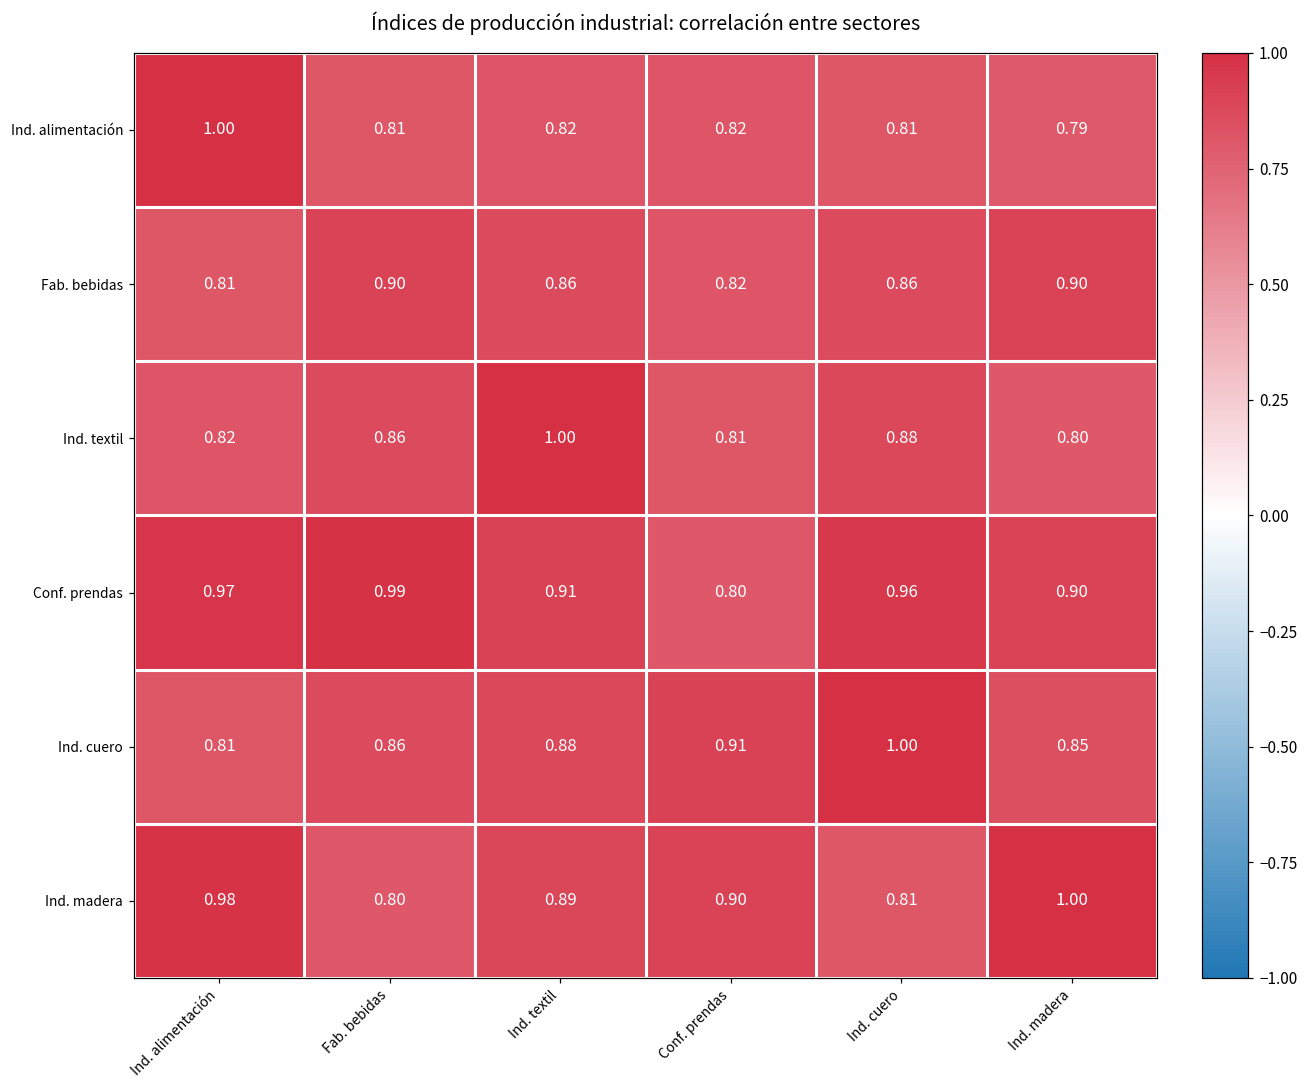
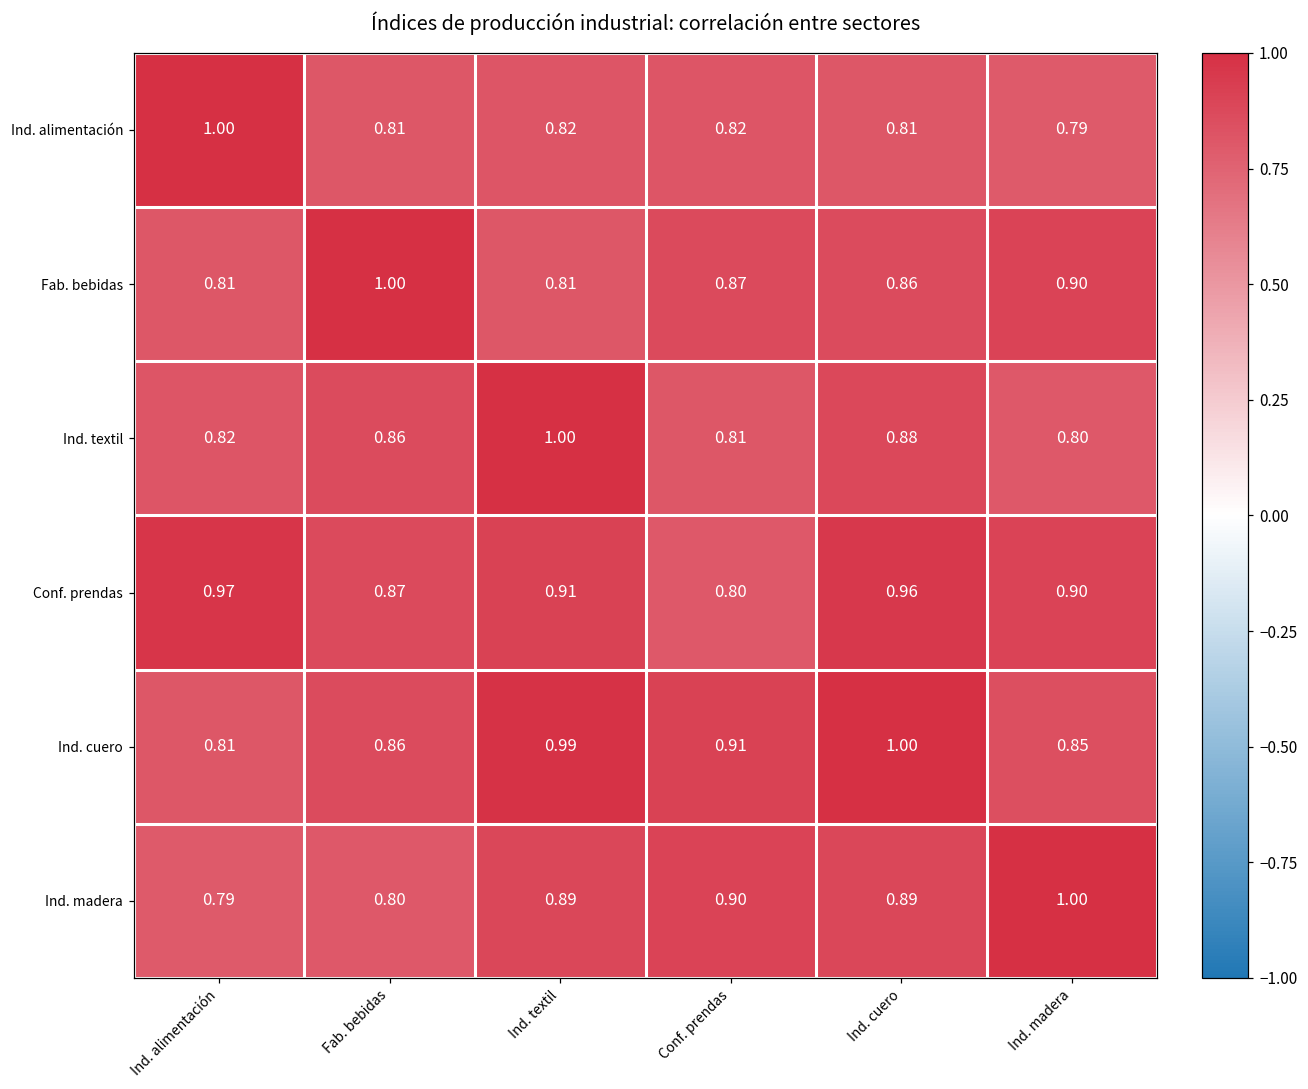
  {
    "Ind. alimentación": {
      "Ind. alimentación": 1.00,
      "Fab. bebidas": 0.81,
      "Ind. textil": 0.82,
      "Conf. prendas": 0.82,
      "Ind. cuero": 0.81,
      "Ind. madera": 0.79
    },
    "Fab. bebidas": {
      "Ind. alimentación": 0.81,
-     "Fab. bebidas": 0.90,
-     "Ind. textil": 0.86,
-     "Conf. prendas": 0.82,
+     "Fab. bebidas": 1.00,
+     "Ind. textil": 0.81,
+     "Conf. prendas": 0.87,
      "Ind. cuero": 0.86,
      "Ind. madera": 0.90
    },
    "Ind. textil": {
      "Ind. alimentación": 0.82,
      "Fab. bebidas": 0.86,
      "Ind. textil": 1.00,
      "Conf. prendas": 0.81,
      "Ind. cuero": 0.88,
      "Ind. madera": 0.80
    },
    "Conf. prendas": {
      "Ind. alimentación": 0.97,
-     "Fab. bebidas": 0.99,
+     "Fab. bebidas": 0.87,
      "Ind. textil": 0.91,
      "Conf. prendas": 0.80,
      "Ind. cuero": 0.96,
      "Ind. madera": 0.90
    },
    "Ind. cuero": {
      "Ind. alimentación": 0.81,
      "Fab. bebidas": 0.86,
-     "Ind. textil": 0.88,
+     "Ind. textil": 0.99,
      "Conf. prendas": 0.91,
      "Ind. cuero": 1.00,
      "Ind. madera": 0.85
    },
    "Ind. madera": {
-     "Ind. alimentación": 0.98,
+     "Ind. alimentación": 0.79,
      "Fab. bebidas": 0.80,
      "Ind. textil": 0.89,
      "Conf. prendas": 0.90,
-     "Ind. cuero": 0.81,
+     "Ind. cuero": 0.89,
      "Ind. madera": 1.00
    }
  }
